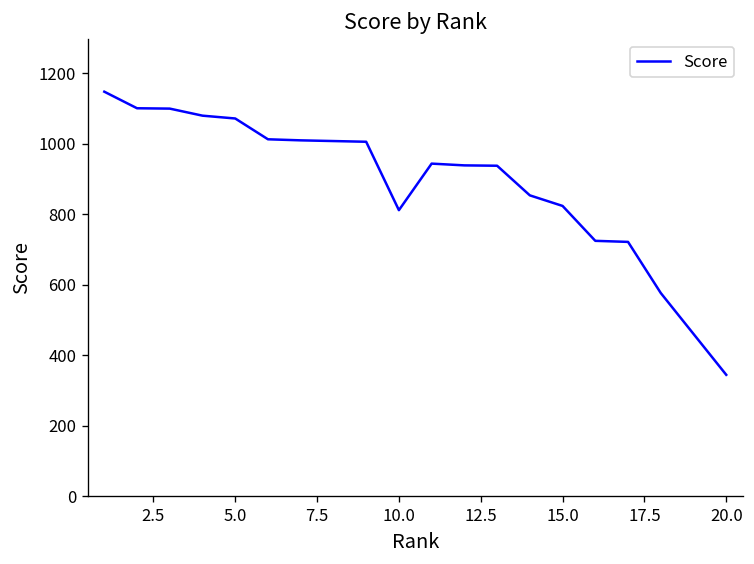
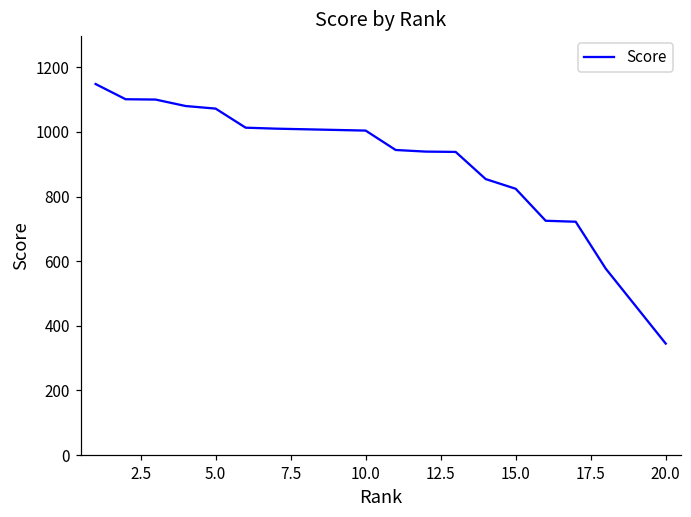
  {
    "5.0": 1070,
-   "10.0": 810,
+   "10.0": 1000,
    "15.0": 820,
    "20.0": 350
  }
